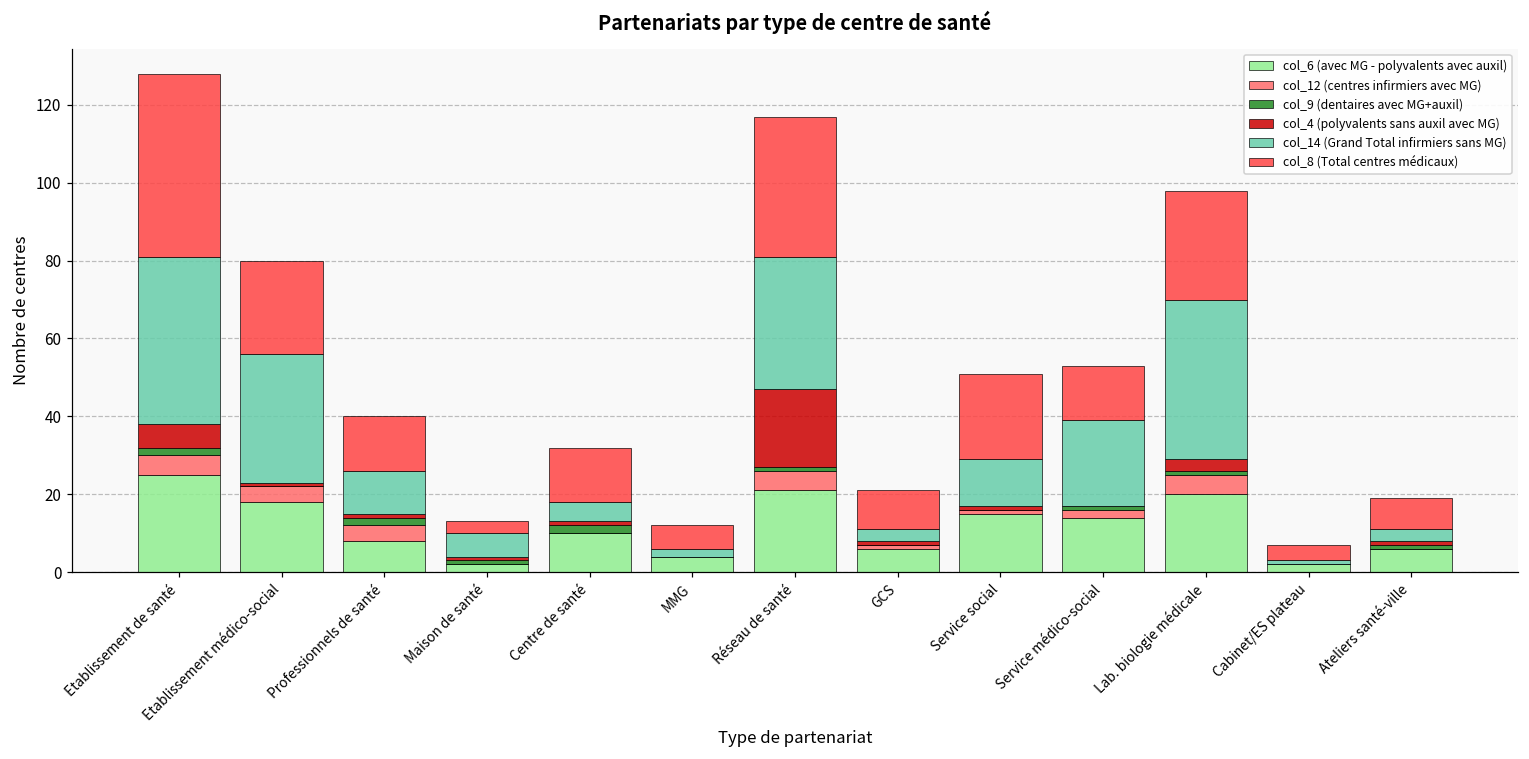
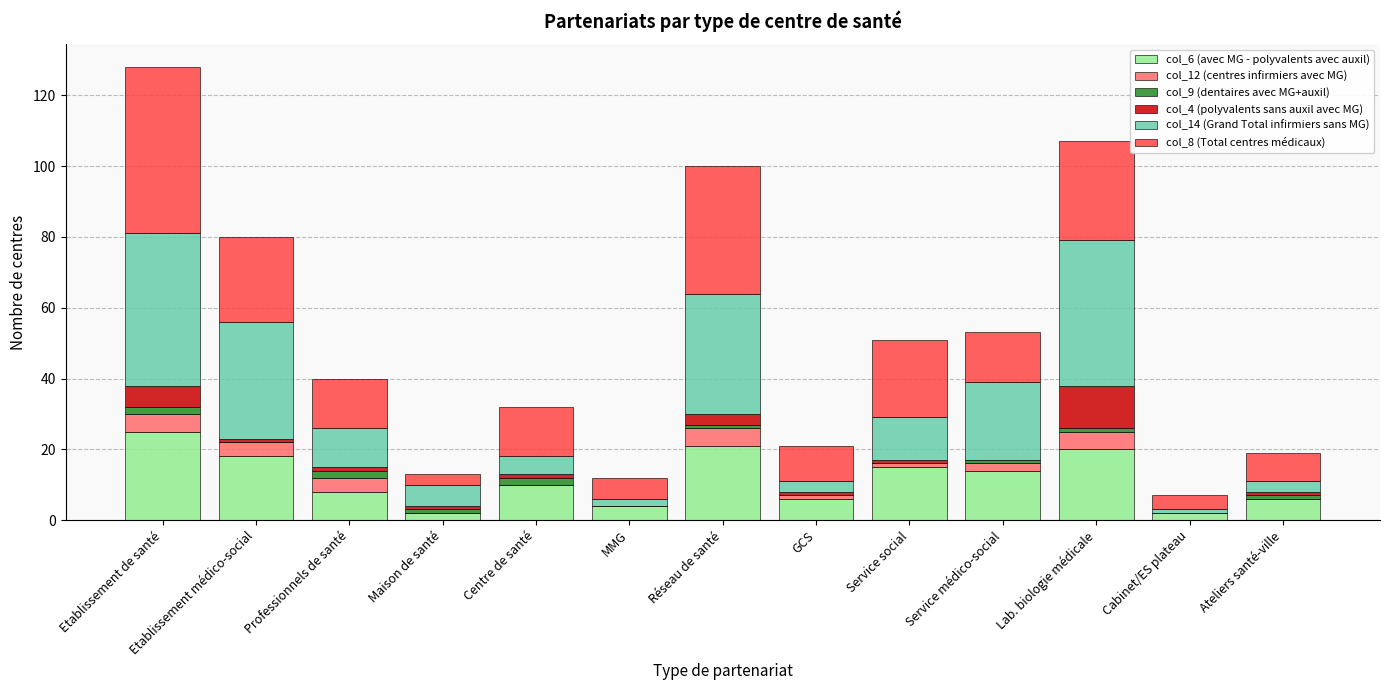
  {
    "col_9 (dentaires avec MG+auxil)": {
      "Etablissement de santé": 2,
      "Etablissement médico-social": 0,
      "Professionnels de santé": 2,
      "Maison de santé": 1,
      "Centre de santé": 2,
      "MMG": 0,
      "Réseau de santé": 1,
      "GCS": 0,
      "Service social": 0,
      "Service médico-social": 1,
      "Lab. biologie médicale": 1,
      "Cabinet/ES plateau": 0,
      "Ateliers santé-ville": 1
    },
    "col_4 (polyvalents sans auxil avec MG)": {
      "Etablissement de santé": 6,
      "Etablissement médico-social": 1,
      "Professionnels de santé": 1,
      "Maison de santé": 1,
      "Centre de santé": 1,
      "MMG": 0,
-     "Réseau de santé": 20,
+     "Réseau de santé": 3,
      "GCS": 1,
      "Service social": 1,
      "Service médico-social": 0,
-     "Lab. biologie médicale": 3,
+     "Lab. biologie médicale": 12,
      "Cabinet/ES plateau": 0,
      "Ateliers santé-ville": 1
    }
  }
